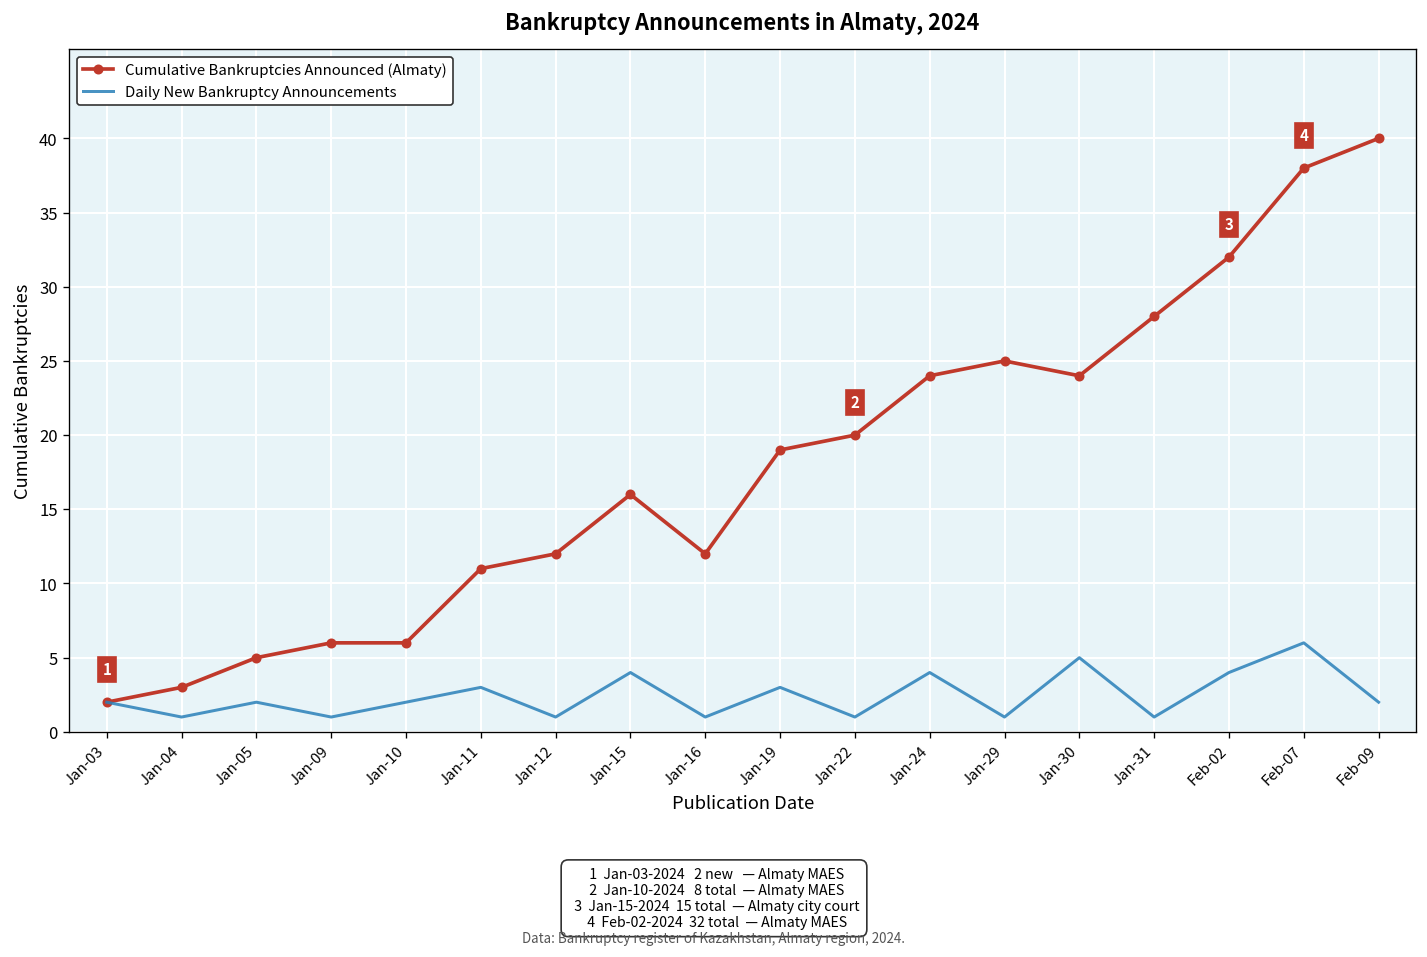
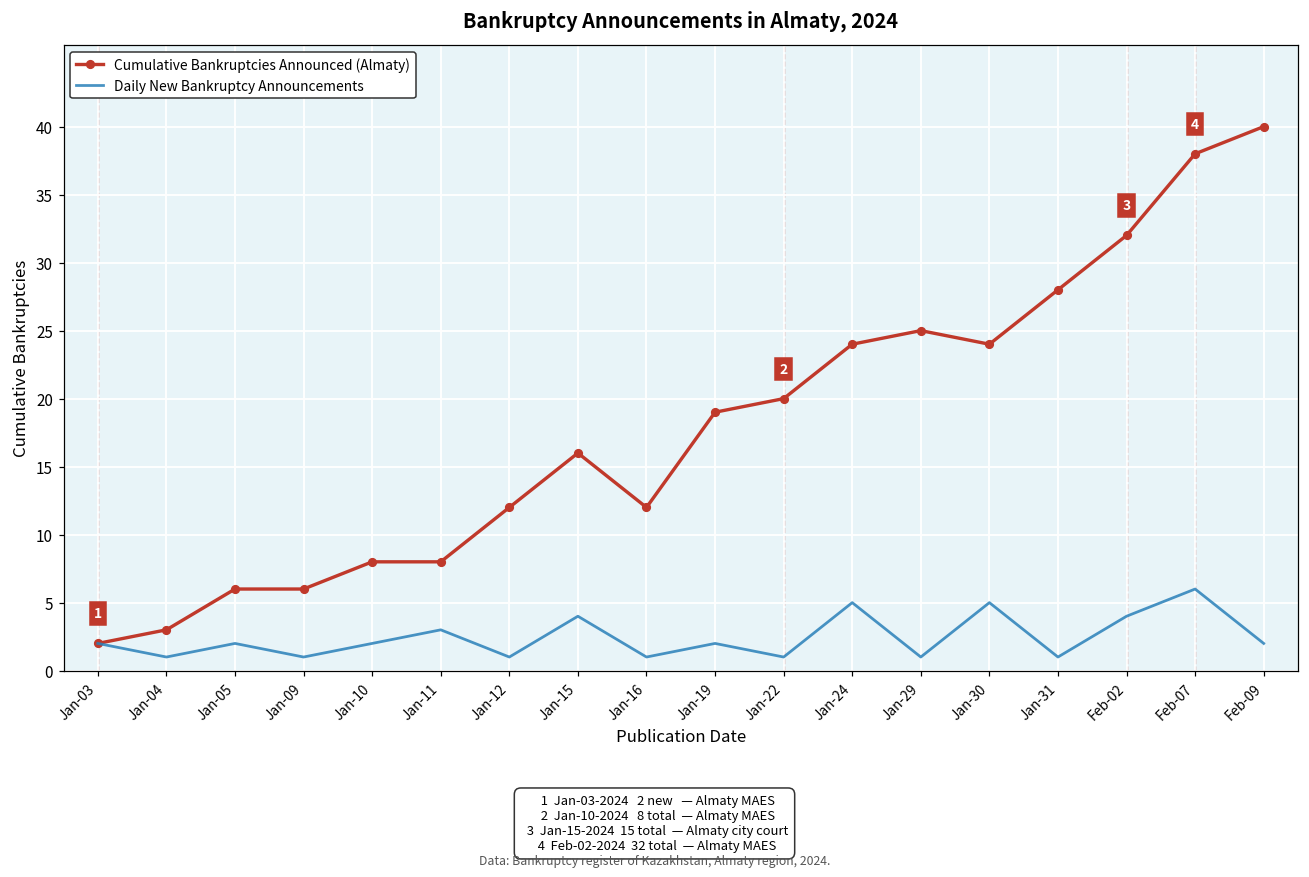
  {
    "Cumulative Bankruptcies Announced (Almaty)": {
      "Jan-04": 3,
-     "Jan-05": 5,
+     "Jan-05": 6,
      "Jan-09": 6,
-     "Jan-10": 6,
-     "Jan-11": 11,
+     "Jan-10": 8,
+     "Jan-11": 8,
      "Jan-12": 12,
      "Jan-15": 16,
      "Jan-16": 12,
      "Jan-19": 19,
      "Jan-24": 24,
      "Jan-29": 25,
      "Jan-30": 24,
      "Jan-31": 28,
      "Feb-09": 40
    },
    "Daily New Bankruptcy Announcements": {
      "Jan-04": 1,
      "Jan-05": 2,
      "Jan-09": 1,
      "Jan-10": 2,
      "Jan-11": 3,
      "Jan-12": 1,
      "Jan-15": 4,
      "Jan-16": 1,
-     "Jan-19": 3,
+     "Jan-19": 2,
      "Jan-22": 1,
-     "Jan-24": 4,
+     "Jan-24": 5,
      "Jan-29": 1,
      "Jan-30": 5,
      "Jan-31": 1,
      "Feb-02": 4,
      "Feb-07": 6,
      "Feb-09": 2
    }
  }
